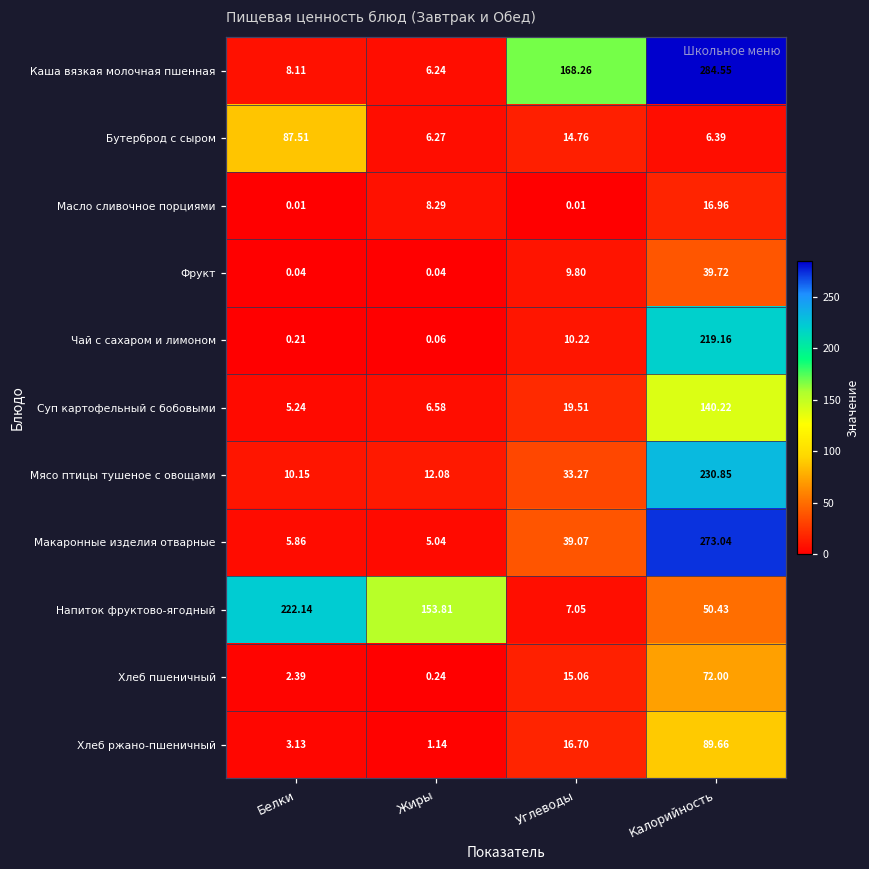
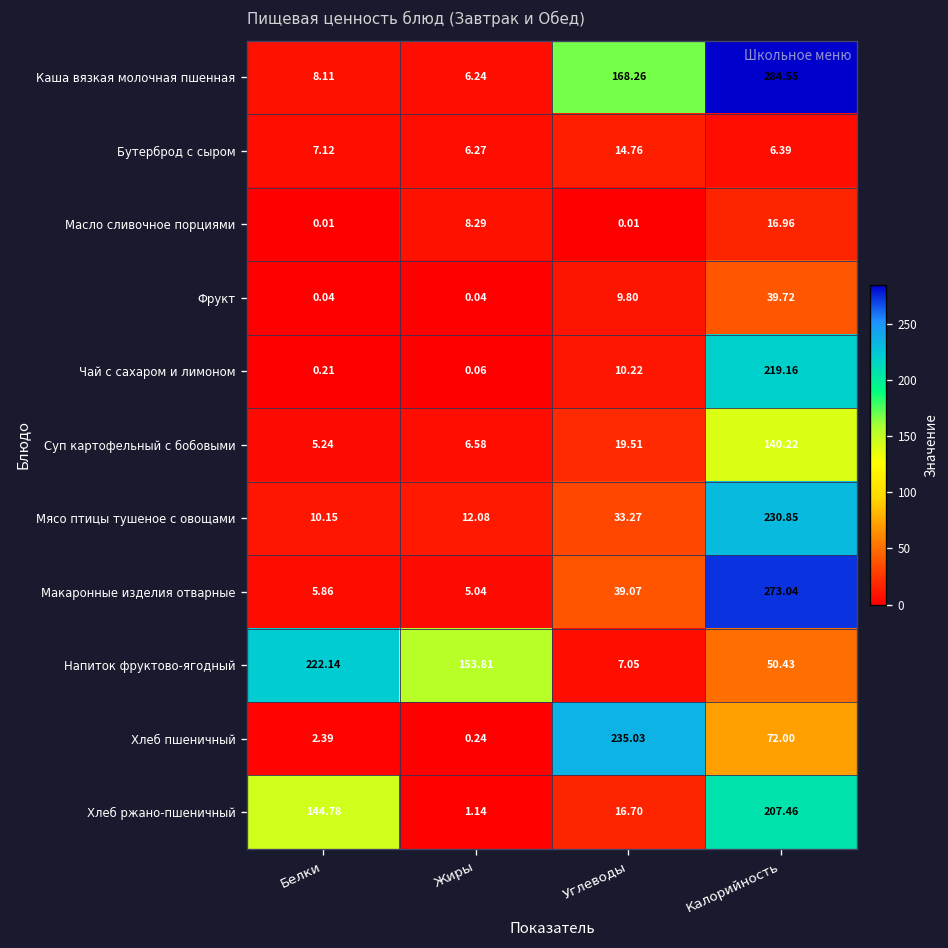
  {
    "Каша вязкая молочная пшенная": {
      "Белки": 8.11,
      "Жиры": 6.24,
      "Углеводы": 168.26
    },
    "Бутерброд с сыром": {
-     "Белки": 87.51,
+     "Белки": 7.12,
      "Жиры": 6.27,
      "Углеводы": 14.76,
      "Калорийность": 6.39
    },
    "Масло сливочное порциями": {
      "Белки": 0.01,
      "Жиры": 8.29,
      "Углеводы": 0.01,
      "Калорийность": 16.96
    },
    "Фрукт": {
      "Белки": 0.04,
      "Жиры": 0.04,
      "Углеводы": 9.80,
      "Калорийность": 39.72
    },
    "Чай с сахаром и лимоном": {
      "Белки": 0.21,
      "Жиры": 0.06,
      "Углеводы": 10.22,
      "Калорийность": 219.16
    },
    "Суп картофельный с бобовыми": {
      "Белки": 5.24,
      "Жиры": 6.58,
      "Углеводы": 19.51,
      "Калорийность": 140.22
    },
    "Мясо птицы тушеное с овощами": {
      "Белки": 10.15,
      "Жиры": 12.08,
      "Углеводы": 33.27,
      "Калорийность": 230.85
    },
    "Макаронные изделия отварные": {
      "Белки": 5.86,
      "Жиры": 5.04,
      "Углеводы": 39.07,
      "Калорийность": 273.04
    },
    "Напиток фруктово-ягодный": {
      "Белки": 222.14,
      "Жиры": 153.81,
      "Углеводы": 7.05,
      "Калорийность": 50.43
    },
    "Хлеб пшеничный": {
      "Белки": 2.39,
      "Жиры": 0.24,
-     "Углеводы": 15.06,
+     "Углеводы": 235.03,
      "Калорийность": 72.00
    },
    "Хлеб ржано-пшеничный": {
-     "Белки": 3.13,
+     "Белки": 144.78,
      "Жиры": 1.14,
      "Углеводы": 16.70,
-     "Калорийность": 89.66
+     "Калорийность": 207.46
    }
  }
